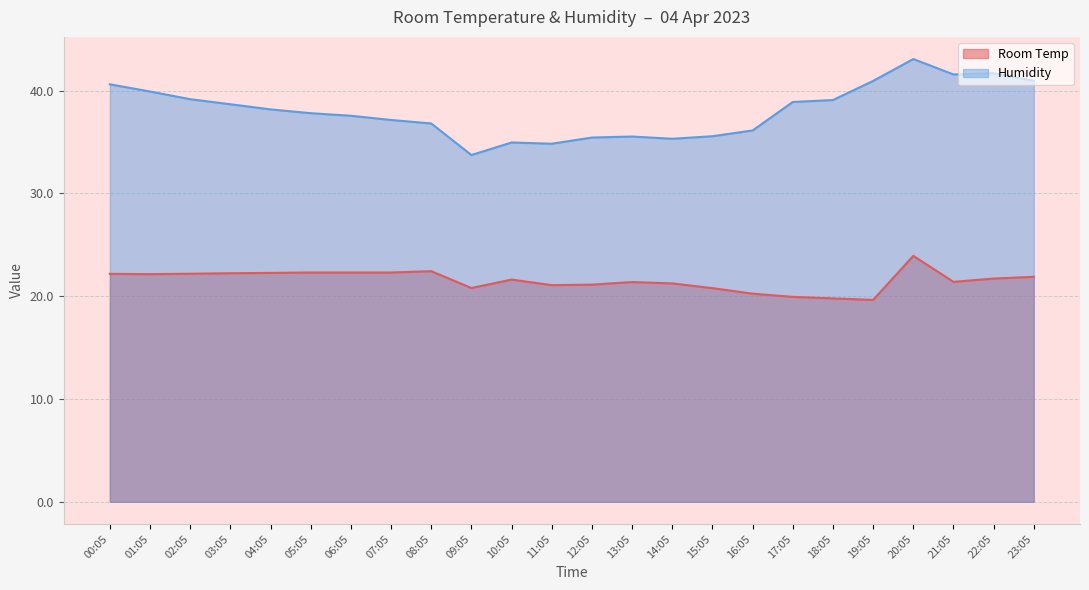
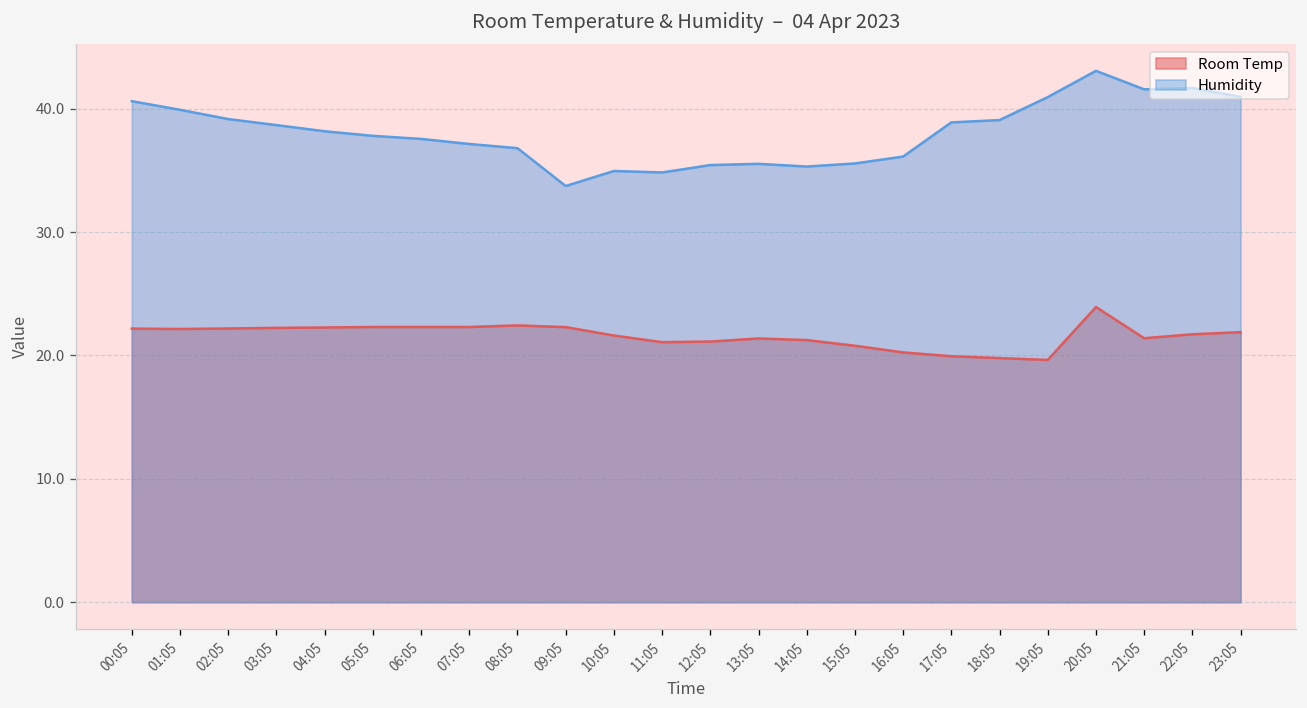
  {
    "Room Temp": {
      "00:05": 22.2,
      "01:05": 22.2,
      "02:05": 22.2,
      "03:05": 22.2,
      "04:05": 22.3,
      "05:05": 22.3,
      "06:05": 22.3,
      "07:05": 22.3,
      "08:05": 22.4,
-     "09:05": 20.8,
+     "09:05": 22.3,
      "10:05": 21.6,
      "11:05": 21.1,
      "12:05": 21.1,
      "13:05": 21.4,
      "14:05": 21.3,
      "15:05": 20.8,
      "16:05": 20.3,
      "17:05": 19.9,
      "18:05": 19.8,
      "19:05": 19.6,
      "20:05": 23.9,
      "21:05": 21.4,
      "22:05": 21.7,
      "23:05": 21.9
    },
    "Humidity": {
      "00:05": 40.6,
      "01:05": 39.9,
      "02:05": 39.2,
      "03:05": 38.7,
      "04:05": 38.2,
      "05:05": 37.8,
      "06:05": 37.6,
      "07:05": 37.2,
      "08:05": 36.8,
      "09:05": 33.7,
      "10:05": 35.0,
      "11:05": 34.8,
      "12:05": 35.4,
      "13:05": 35.5,
      "14:05": 35.3,
      "15:05": 35.6,
      "16:05": 36.1,
      "17:05": 38.9,
      "18:05": 39.1,
      "19:05": 41.0,
      "20:05": 43.1,
      "21:05": 41.6
    }
  }
